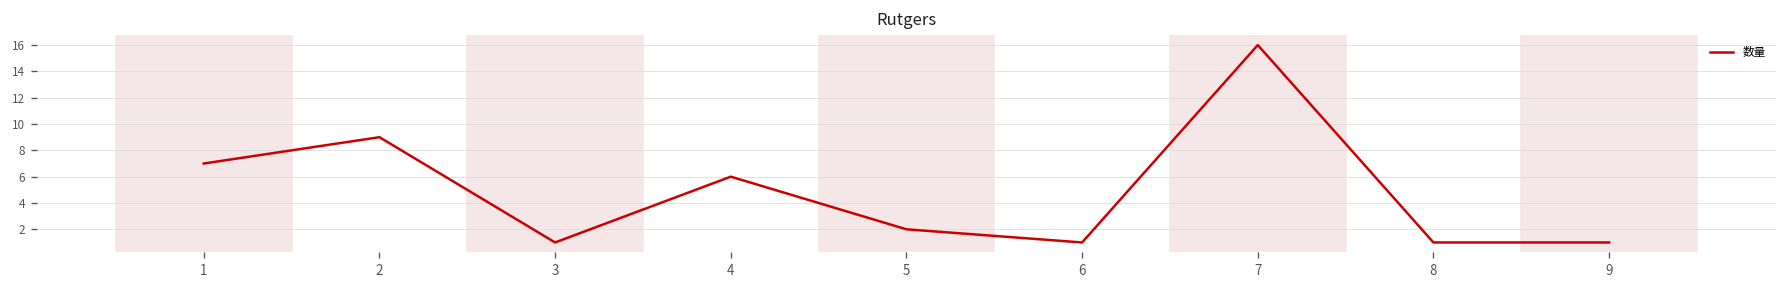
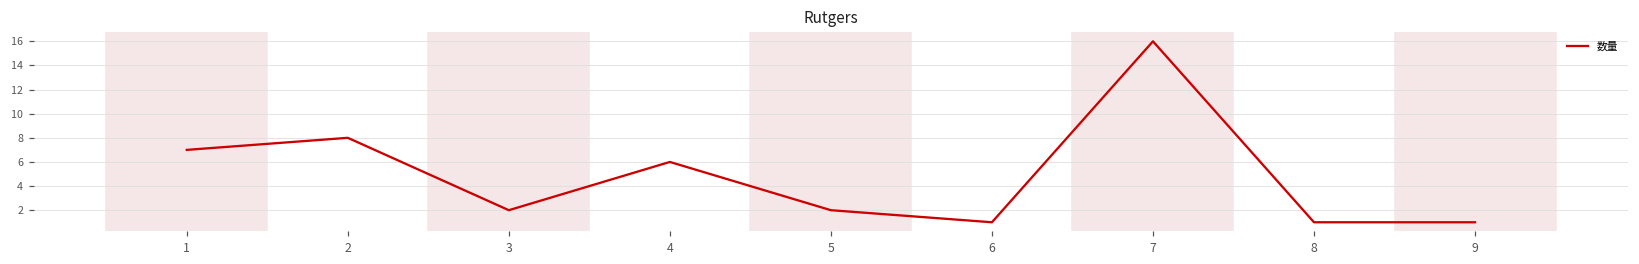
  {
    "1": 7,
-   "2": 9,
-   "3": 1,
+   "2": 8,
+   "3": 2,
    "4": 6,
    "5": 2,
    "6": 1,
    "7": 16,
    "8": 1,
    "9": 1
  }
